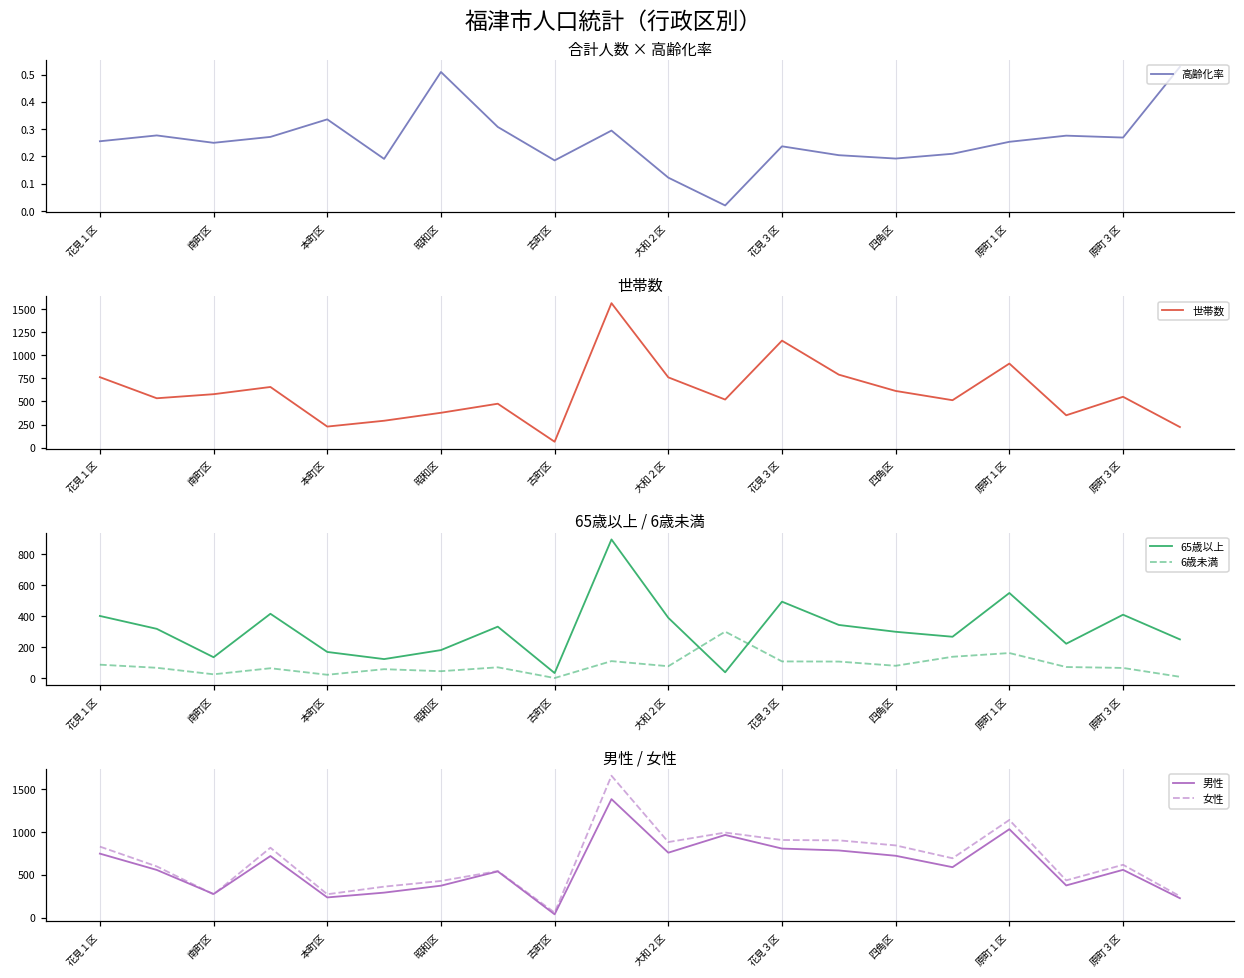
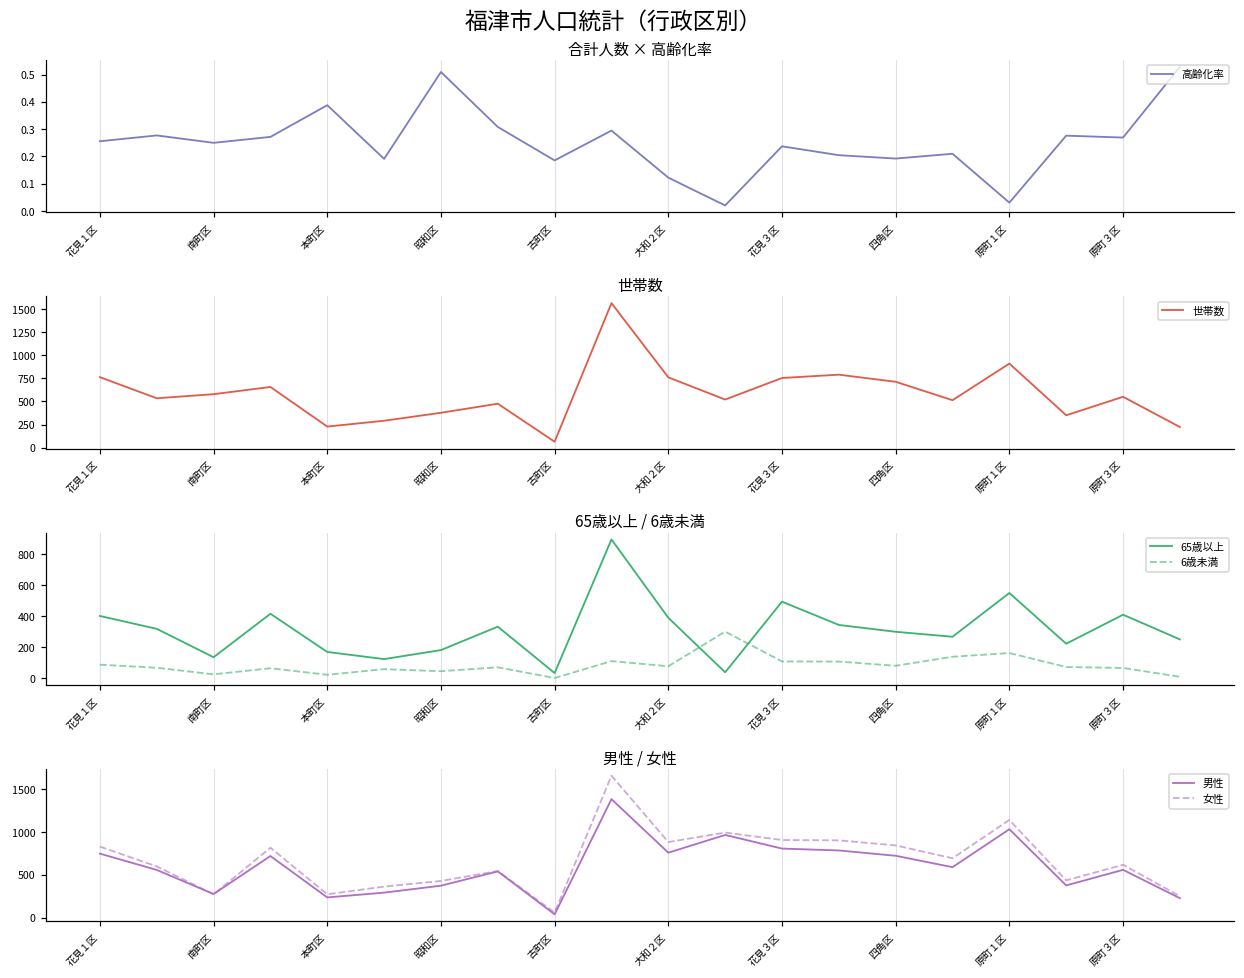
  {
    "合計人数 × 高齢化率": {
      "花見１区": 0.26,
      "南町区": 0.25,
-     "本町区": 0.34,
+     "本町区": 0.39,
      "昭和区": 0.51,
      "古町区": 0.19,
      "大和２区": 0.12,
      "花見３区": 0.24,
      "四角区": 0.19,
-     "原町１区": 0.25,
+     "原町１区": 0.03,
      "原町３区": 0.27
    },
    "世帯数": {
      "花見１区": 800,
      "南町区": 600,
      "本町区": 200,
      "昭和区": 400,
      "古町区": 100,
      "大和２区": 800,
-     "花見３区": 1200,
-     "四角区": 600,
+     "花見３区": 800,
+     "四角区": 700,
      "原町１区": 900,
      "原町３区": 600
    }
  }
